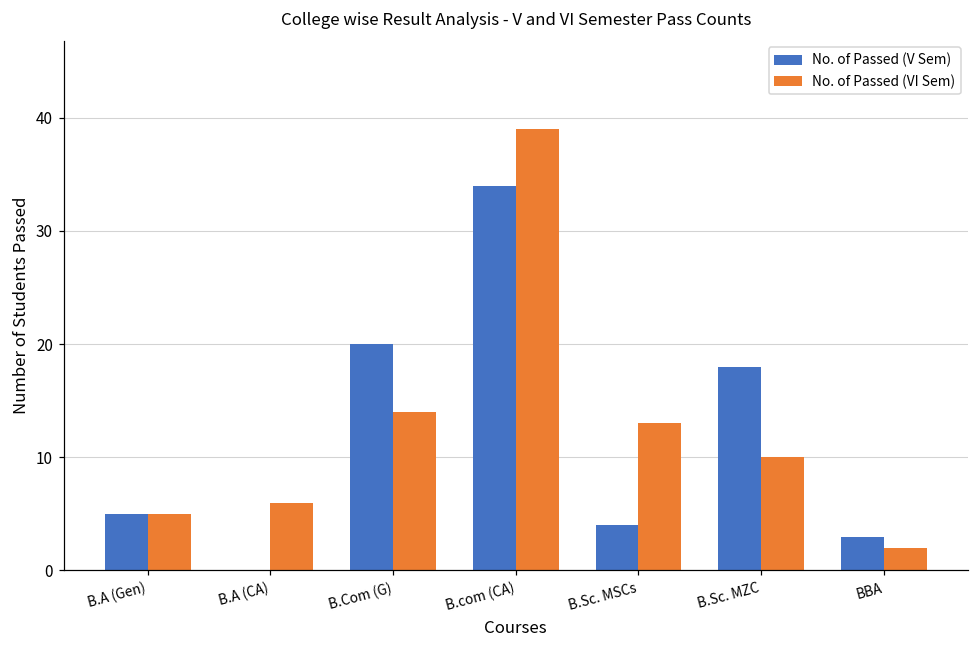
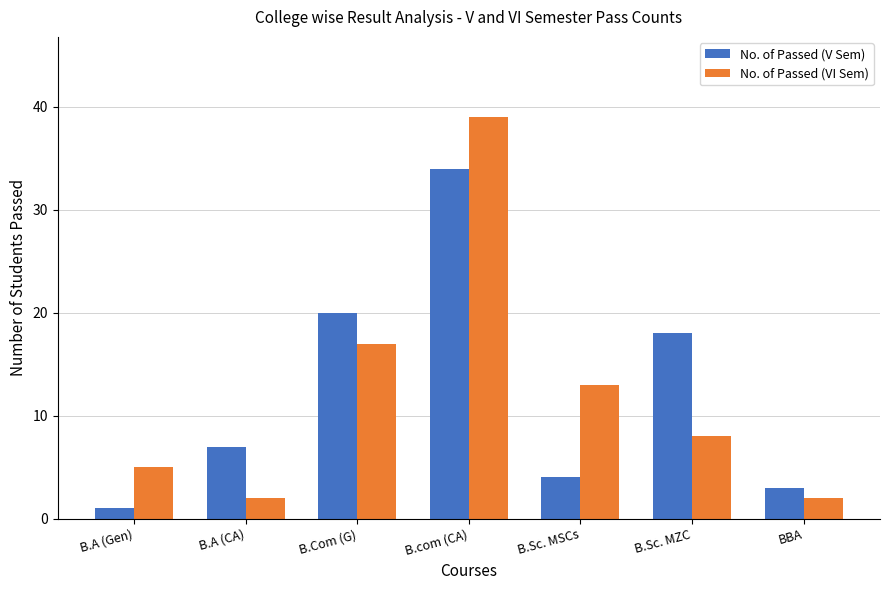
  {
    "No. of Passed (V Sem)": {
-     "B.A (Gen)": 5,
-     "B.A (CA)": 0,
+     "B.A (Gen)": 1,
+     "B.A (CA)": 7,
      "B.Com (G)": 20,
      "B.com (CA)": 34,
      "B.Sc. MSCs": 4,
      "B.Sc. MZC": 18,
      "BBA": 3
    },
    "No. of Passed (VI Sem)": {
      "B.A (Gen)": 5,
-     "B.A (CA)": 6,
-     "B.Com (G)": 14,
+     "B.A (CA)": 2,
+     "B.Com (G)": 17,
      "B.com (CA)": 39,
      "B.Sc. MSCs": 13,
-     "B.Sc. MZC": 10,
+     "B.Sc. MZC": 8,
      "BBA": 2
    }
  }
